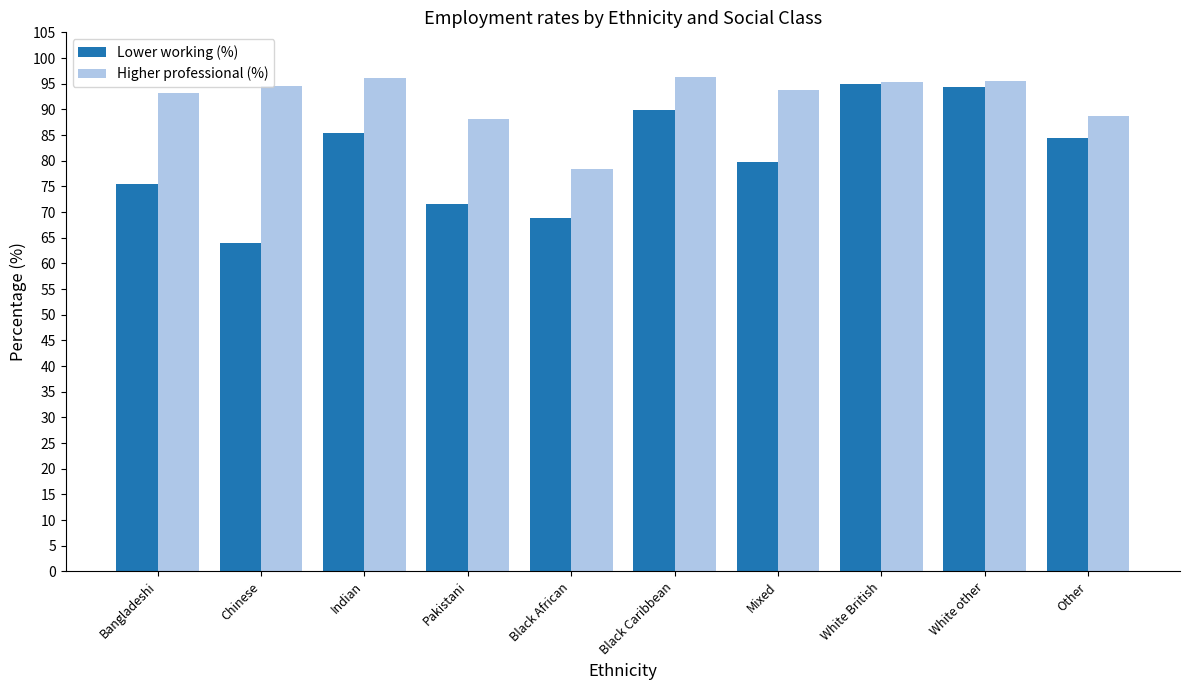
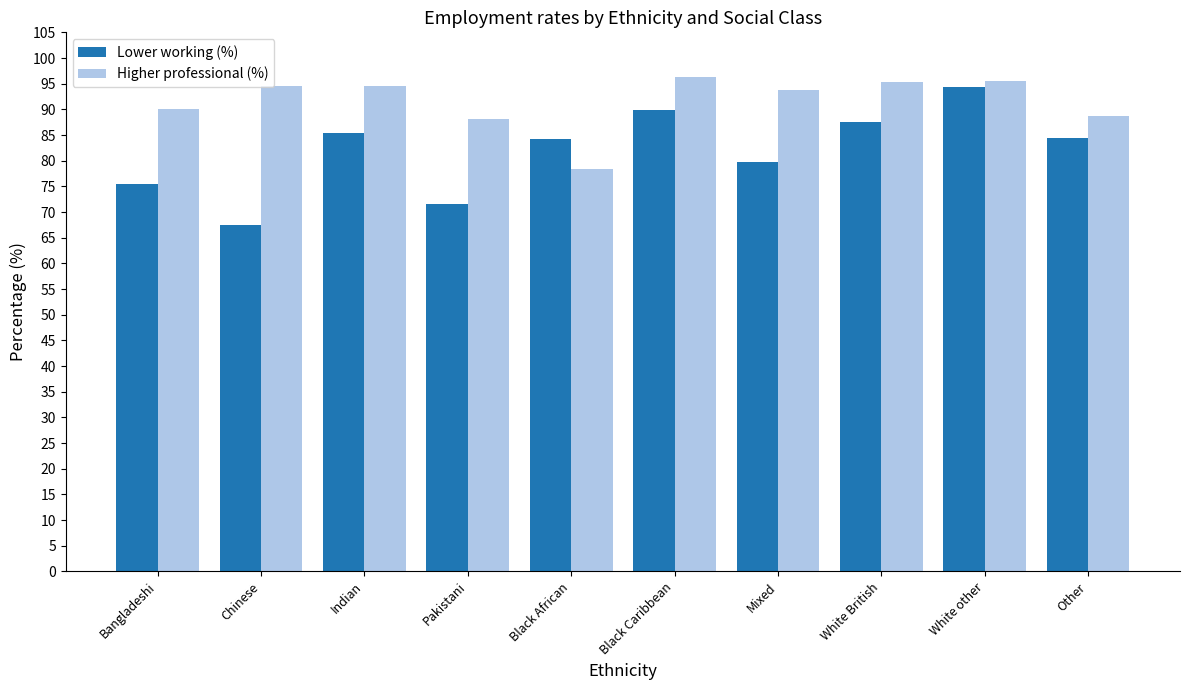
  {
    "Lower working (%)": {
      "Bangladeshi": 75,
-     "Chinese": 64,
+     "Chinese": 67,
      "Indian": 85,
      "Pakistani": 72,
-     "Black African": 69,
+     "Black African": 84,
      "Black Caribbean": 90,
      "Mixed": 80,
-     "White British": 95,
+     "White British": 88,
      "White other": 94,
      "Other": 84
    },
    "Higher professional (%)": {
-     "Bangladeshi": 93,
+     "Bangladeshi": 90,
      "Chinese": 95,
-     "Indian": 96,
+     "Indian": 95,
      "Pakistani": 88,
      "Black African": 78,
      "Black Caribbean": 96,
      "Mixed": 94,
      "White British": 95,
      "White other": 96,
      "Other": 89
    }
  }
